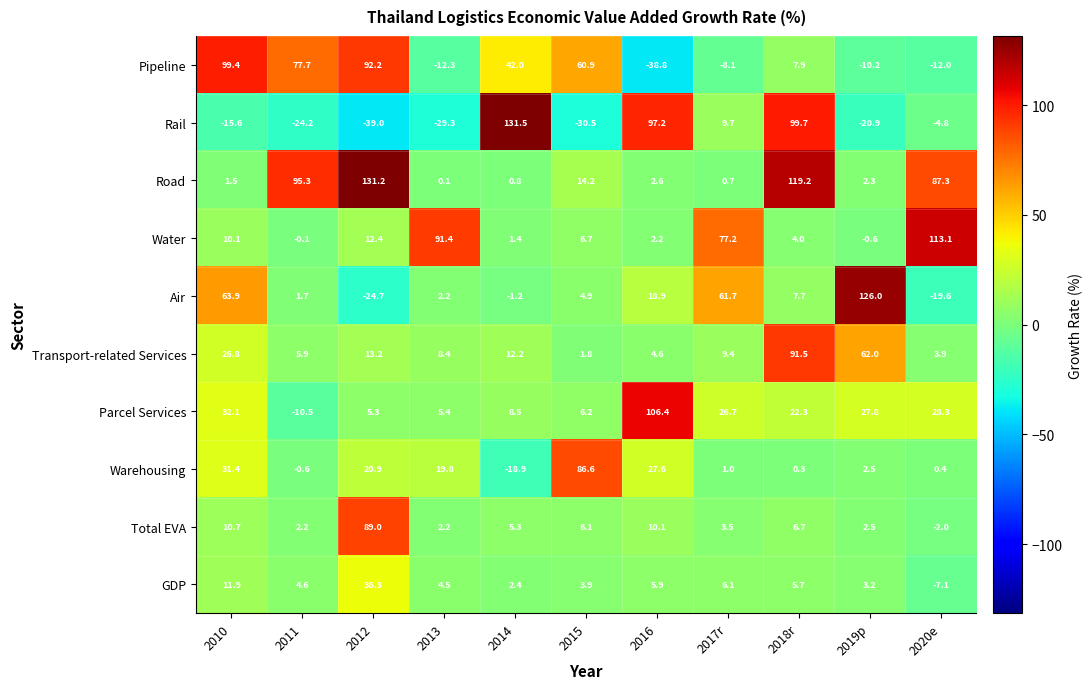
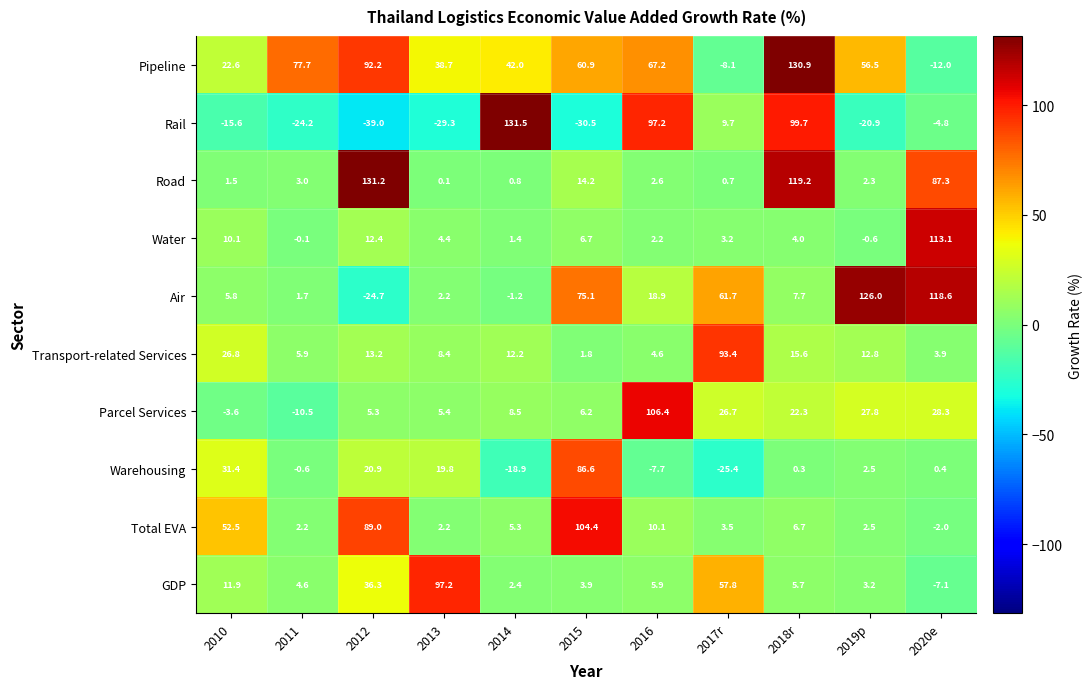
  {
    "Pipeline": {
-     "2010": 99.4,
+     "2010": 22.6,
      "2011": 77.7,
      "2012": 92.2,
-     "2013": -12.3,
+     "2013": 38.7,
      "2014": 42.0,
      "2015": 60.9,
-     "2016": -38.8,
+     "2016": 67.2,
      "2017r": -8.1,
-     "2018r": 7.9,
-     "2019p": -10.2,
+     "2018r": 130.9,
+     "2019p": 56.5,
      "2020e": -12.0
    },
    "Rail": {
      "2010": -15.6,
      "2011": -24.2,
      "2012": -39.0,
      "2013": -29.3,
      "2014": 131.5,
      "2015": -30.5,
      "2016": 97.2,
      "2017r": 9.7,
      "2018r": 99.7,
      "2019p": -20.9,
      "2020e": -4.8
    },
    "Road": {
      "2010": 1.5,
-     "2011": 95.3,
+     "2011": 3.0,
      "2012": 131.2,
      "2013": 0.1,
      "2014": 0.8,
      "2015": 14.2,
      "2016": 2.6,
      "2017r": 0.7,
      "2018r": 119.2,
      "2019p": 2.3,
      "2020e": 87.3
    },
    "Water": {
      "2010": 10.1,
      "2011": -0.1,
      "2012": 12.4,
-     "2013": 91.4,
+     "2013": 4.4,
      "2014": 1.4,
      "2015": 6.7,
      "2016": 2.2,
-     "2017r": 77.2,
+     "2017r": 3.2,
      "2018r": 4.0,
      "2019p": -0.6,
      "2020e": 113.1
    },
    "Air": {
-     "2010": 63.9,
+     "2010": 5.8,
      "2011": 1.7,
      "2012": -24.7,
      "2013": 2.2,
      "2014": -1.2,
-     "2015": 4.9,
+     "2015": 75.1,
      "2016": 18.9,
      "2017r": 61.7,
      "2018r": 7.7,
      "2019p": 126.0,
-     "2020e": -19.6
+     "2020e": 118.6
    },
    "Transport-related Services": {
      "2010": 26.8,
      "2011": 5.9,
      "2012": 13.2,
      "2013": 8.4,
      "2014": 12.2,
      "2015": 1.8,
      "2016": 4.6,
-     "2017r": 9.4,
-     "2018r": 91.5,
-     "2019p": 62.0,
+     "2017r": 93.4,
+     "2018r": 15.6,
+     "2019p": 12.8,
      "2020e": 3.9
    },
    "Parcel Services": {
-     "2010": 32.1,
+     "2010": -3.6,
      "2011": -10.5,
      "2012": 5.3,
      "2013": 5.4,
      "2014": 8.5,
      "2015": 6.2,
      "2016": 106.4,
      "2017r": 26.7,
      "2018r": 22.3,
      "2019p": 27.8,
      "2020e": 28.3
    },
    "Warehousing": {
      "2010": 31.4,
      "2011": -0.6,
      "2012": 20.9,
      "2013": 19.8,
      "2014": -18.9,
      "2015": 86.6,
-     "2016": 27.6,
-     "2017r": 1.0,
+     "2016": -7.7,
+     "2017r": -25.4,
      "2018r": 0.3,
      "2019p": 2.5,
      "2020e": 0.4
    },
    "Total EVA": {
-     "2010": 10.7,
+     "2010": 52.5,
      "2011": 2.2,
      "2012": 89.0,
      "2013": 2.2,
      "2014": 5.3,
-     "2015": 6.1,
+     "2015": 104.4,
      "2016": 10.1,
      "2017r": 3.5,
      "2018r": 6.7,
      "2019p": 2.5,
      "2020e": -2.0
    },
    "GDP": {
      "2010": 11.9,
      "2011": 4.6,
      "2012": 36.3,
-     "2013": 4.5,
+     "2013": 97.2,
      "2014": 2.4,
      "2015": 3.9,
      "2016": 5.9,
-     "2017r": 6.1,
+     "2017r": 57.8,
      "2018r": 5.7,
      "2019p": 3.2,
      "2020e": -7.1
    }
  }
